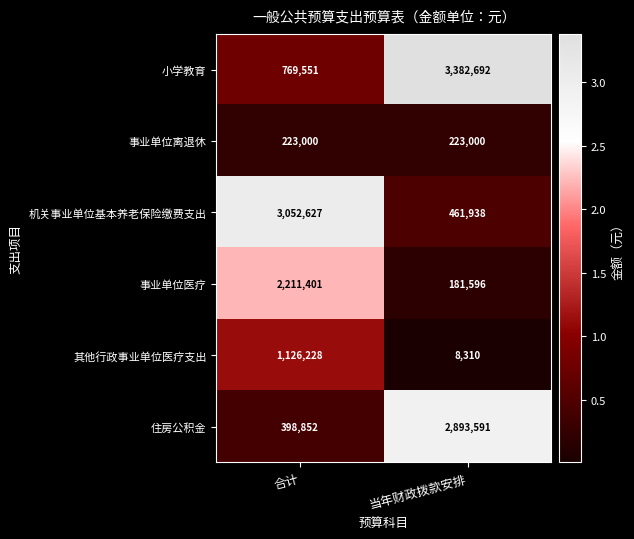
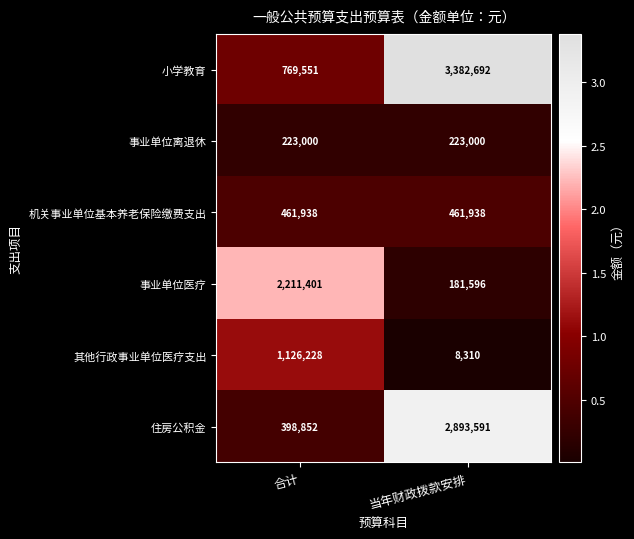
  {
    "小学教育": {
      "合计": "769,551",
      "当年财政拨款安排": "3,382,692"
    },
    "事业单位离退休": {
      "合计": "223,000",
      "当年财政拨款安排": "223,000"
    },
    "机关事业单位基本养老保险缴费支出": {
-     "合计": "3,052,627",
+     "合计": "461,938",
      "当年财政拨款安排": "461,938"
    },
    "事业单位医疗": {
      "合计": "2,211,401",
      "当年财政拨款安排": "181,596"
    },
    "其他行政事业单位医疗支出": {
      "合计": "1,126,228",
      "当年财政拨款安排": "8,310"
    },
    "住房公积金": {
      "合计": "398,852",
      "当年财政拨款安排": "2,893,591"
    }
  }
